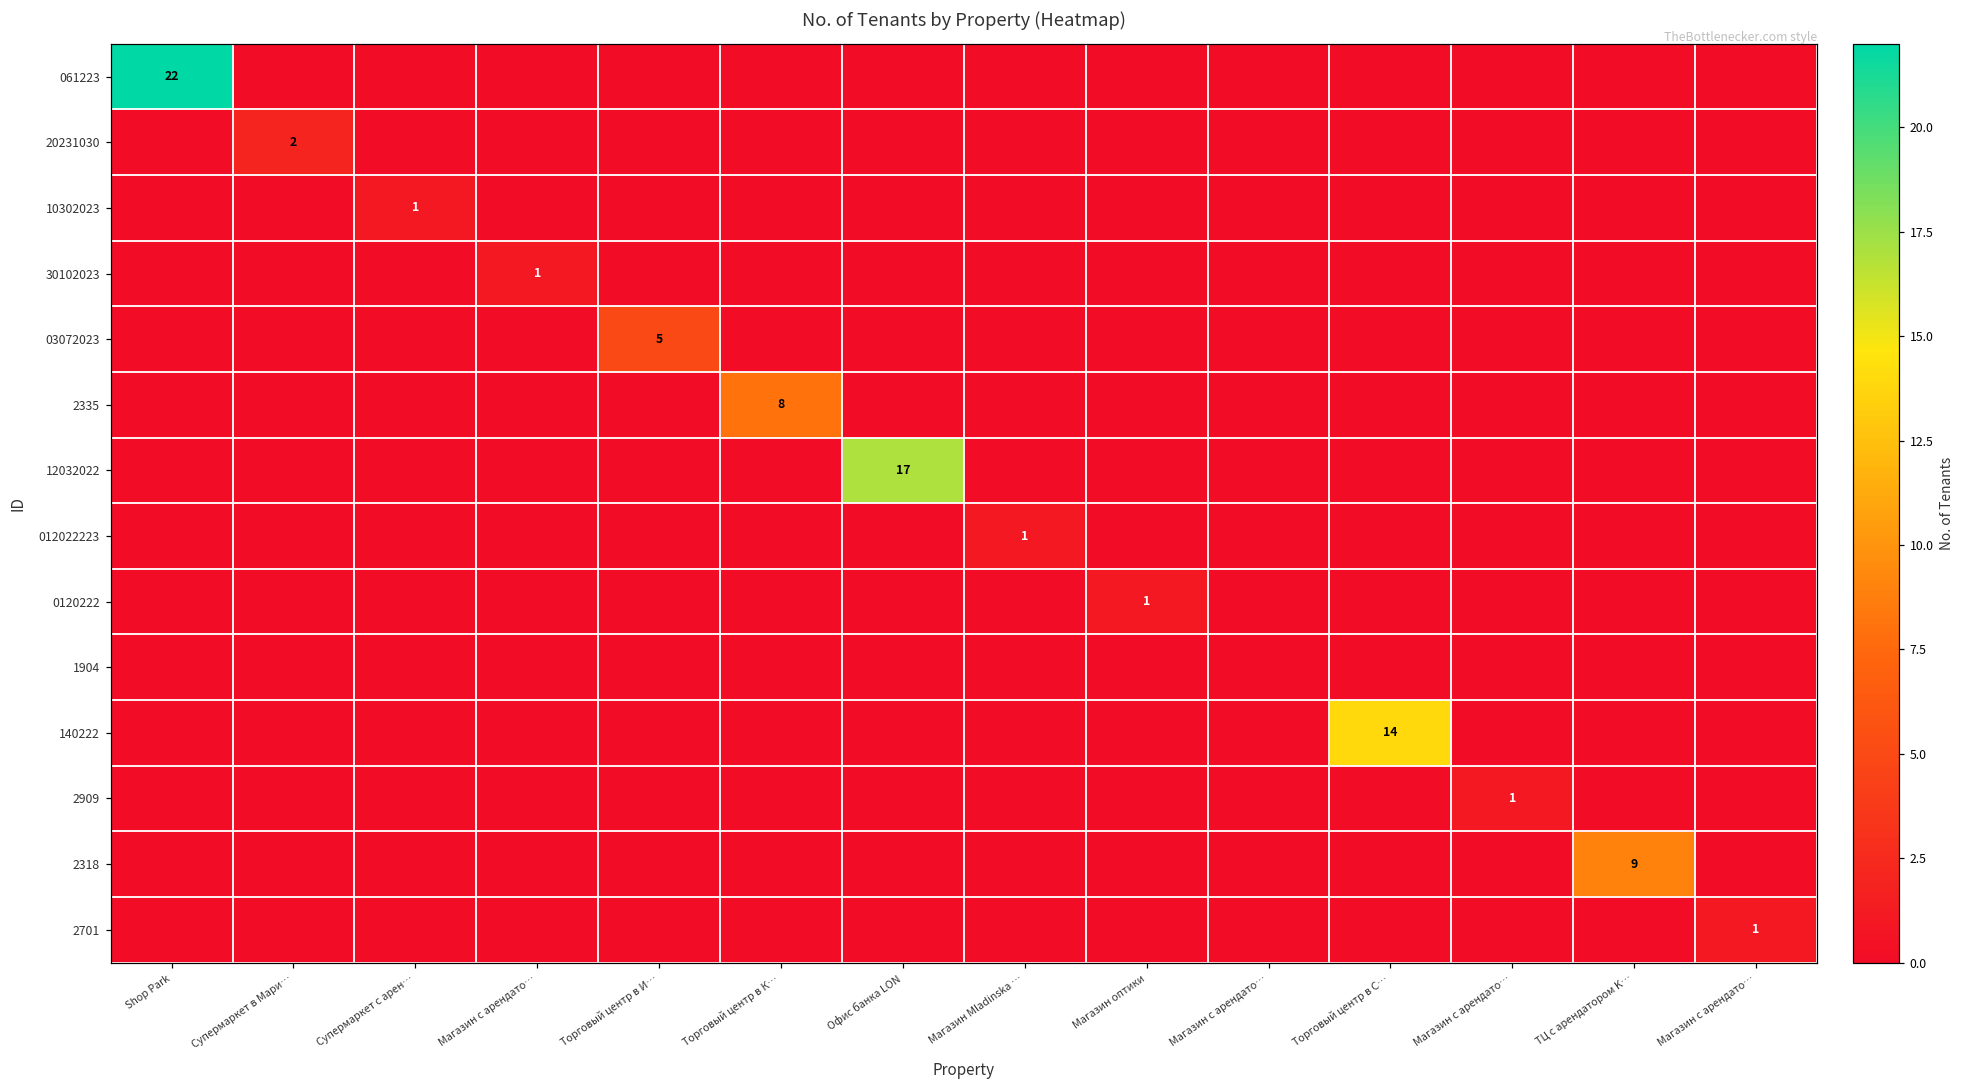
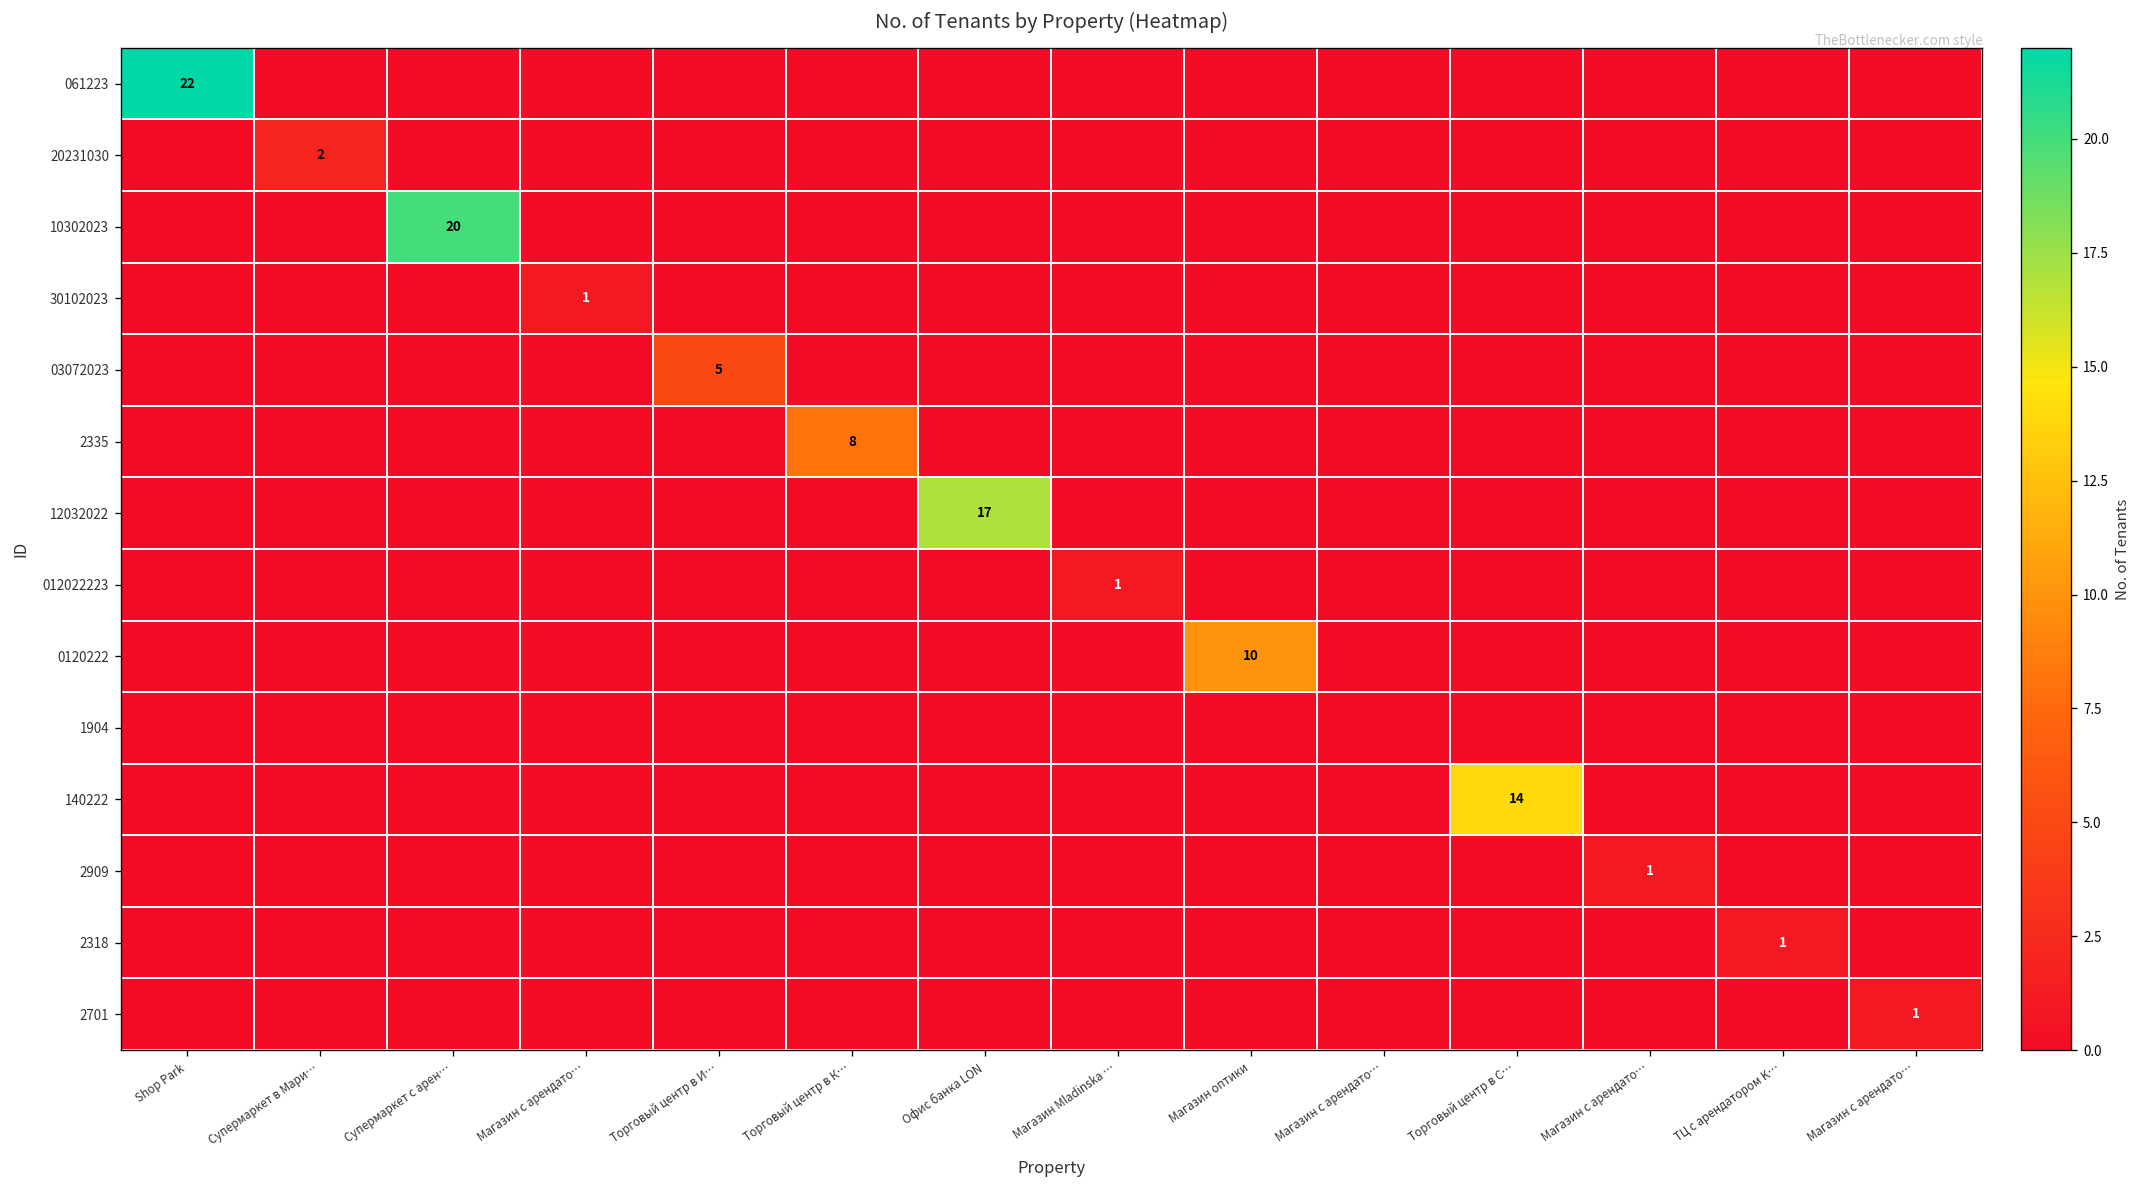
  {
    "061223": {
      "Shop Park": 22
    },
    "20231030": {
      "Супермаркет в Мари…": 2
    },
    "10302023": {
-     "Супермаркет с арен…": 1
+     "Супермаркет с арен…": 20
    },
    "03072023": {
      "Торговый центр в И…": 5
    },
    "2335": {
      "Торговый центр в К…": 8
    },
    "12032022": {
      "Офис банка LON": 17
    },
    "012022223": {
      "Магазин Mladinska …": 1
    },
    "0120222": {
-     "Магазин оптики": 1
+     "Магазин оптики": 10
    },
    "140222": {
      "Торговый центр в С…": 14
    },
    "2318": {
-     "ТЦ с арендатором K…": 9
+     "ТЦ с арендатором K…": 1
    }
  }
